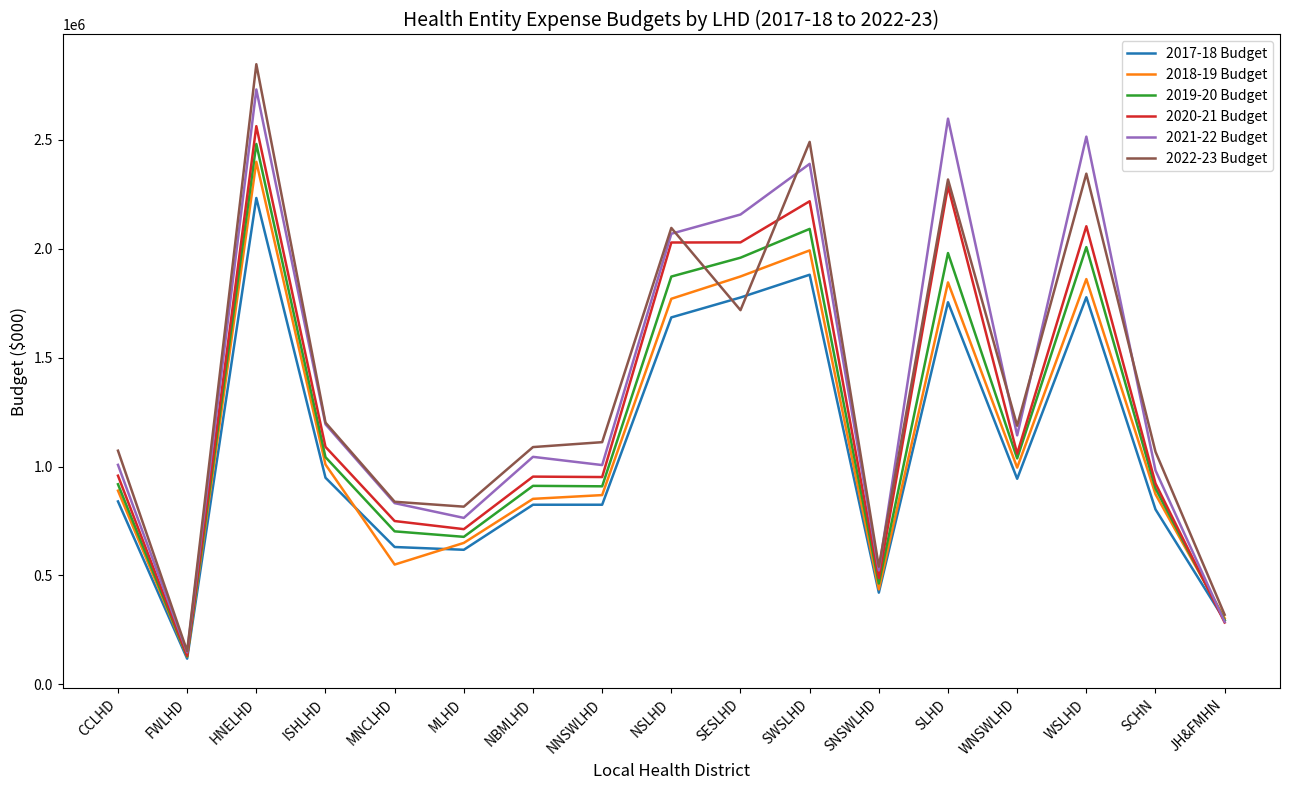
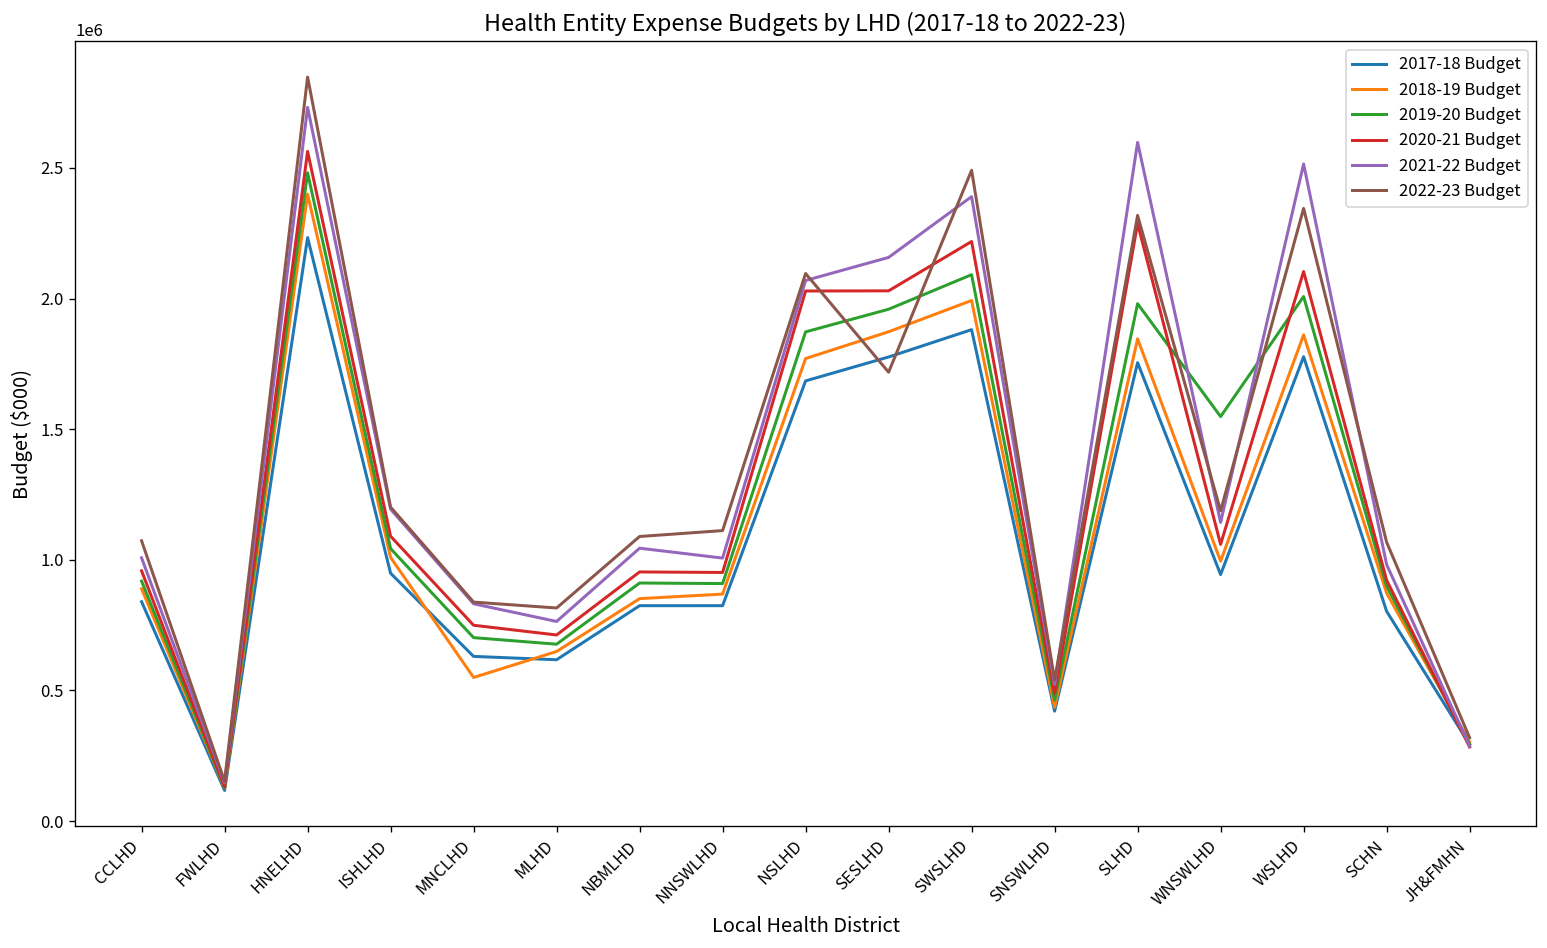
  {
    "2017-18 Budget": {
      "CCLHD": 840000,
      "HNELHD": 2230000,
      "ISHLHD": 950000,
      "MNCLHD": 630000,
      "MLHD": 620000,
      "NBMLHD": 820000,
      "NNSWLHD": 820000,
      "NSLHD": 1680000,
      "SESLHD": 1780000,
      "SWSLHD": 1880000,
      "SNSWLHD": 420000,
      "SLHD": 1750000,
      "WNSWLHD": 940000,
      "WSLHD": 1780000,
      "SCHN": 800000
    },
    "2018-19 Budget": {
      "CCLHD": 890000,
      "HNELHD": 2400000,
      "ISHLHD": 1010000,
      "MNCLHD": 550000,
      "MLHD": 650000,
      "NBMLHD": 850000,
      "NNSWLHD": 870000,
      "NSLHD": 1770000,
      "SESLHD": 1870000,
      "SWSLHD": 1990000,
      "SNSWLHD": 440000,
      "SLHD": 1850000,
      "WNSWLHD": 1000000,
      "WSLHD": 1860000,
      "SCHN": 870000
    },
    "2019-20 Budget": {
      "CCLHD": 920000,
      "HNELHD": 2480000,
      "ISHLHD": 1040000,
      "MNCLHD": 700000,
      "MLHD": 680000,
      "NBMLHD": 910000,
      "NNSWLHD": 910000,
      "NSLHD": 1870000,
      "SESLHD": 1960000,
      "SWSLHD": 2090000,
      "SNSWLHD": 460000,
      "SLHD": 1980000,
-     "WNSWLHD": 1040000,
+     "WNSWLHD": 1550000,
      "WSLHD": 2010000,
      "SCHN": 900000
    },
    "2020-21 Budget": {
      "CCLHD": 960000,
      "HNELHD": 2560000,
      "ISHLHD": 1090000,
      "MNCLHD": 750000,
      "MLHD": 710000,
      "NBMLHD": 950000,
      "NNSWLHD": 950000,
      "NSLHD": 2030000,
      "SESLHD": 2030000,
      "SWSLHD": 2220000,
      "SNSWLHD": 490000,
      "SLHD": 2290000,
      "WNSWLHD": 1060000,
      "WSLHD": 2100000,
      "SCHN": 920000
    },
    "2021-22 Budget": {
      "CCLHD": 1010000,
      "HNELHD": 2730000,
      "MLHD": 760000,
      "NBMLHD": 1040000,
      "NNSWLHD": 1010000,
      "NSLHD": 2070000,
      "SESLHD": 2160000,
      "SWSLHD": 2390000,
      "SNSWLHD": 520000,
      "SLHD": 2600000,
      "WNSWLHD": 1140000,
      "WSLHD": 2520000,
      "SCHN": 980000
    },
    "2022-23 Budget": {
      "CCLHD": 1070000,
      "HNELHD": 2850000,
      "MLHD": 820000,
      "NBMLHD": 1090000,
      "NNSWLHD": 1110000,
      "NSLHD": 2100000,
      "SESLHD": 1720000,
      "SWSLHD": 2490000,
      "SNSWLHD": 540000,
      "SLHD": 2320000,
      "WNSWLHD": 1190000,
      "WSLHD": 2340000,
      "SCHN": 1070000,
      "JH&FMHN": 320000
    }
  }
